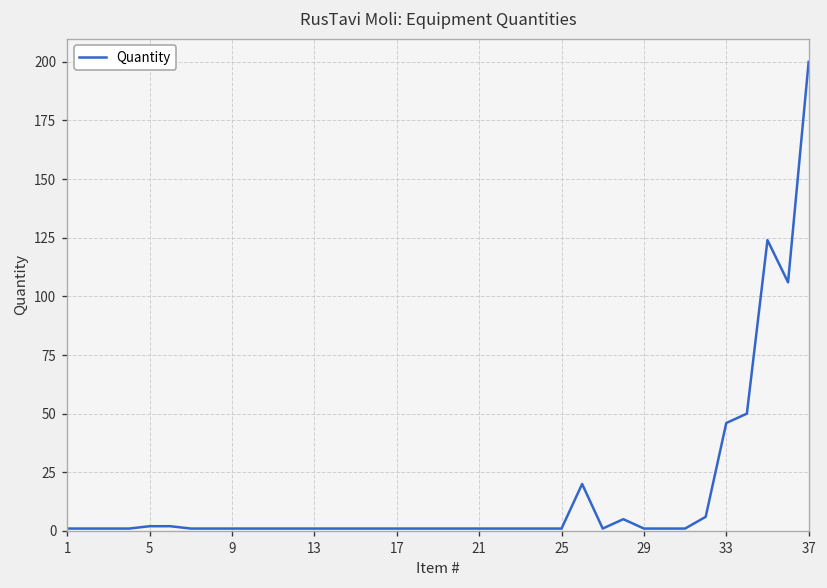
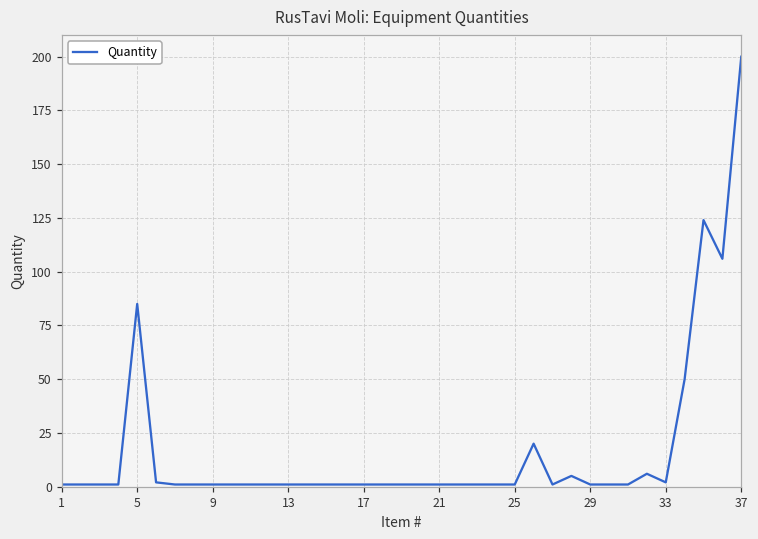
  {
    "1": 1,
-   "5": 2,
+   "5": 85,
    "9": 1,
    "13": 1,
    "17": 1,
    "21": 1,
    "25": 1,
    "29": 1,
-   "33": 46,
+   "33": 2,
    "37": 200
  }
